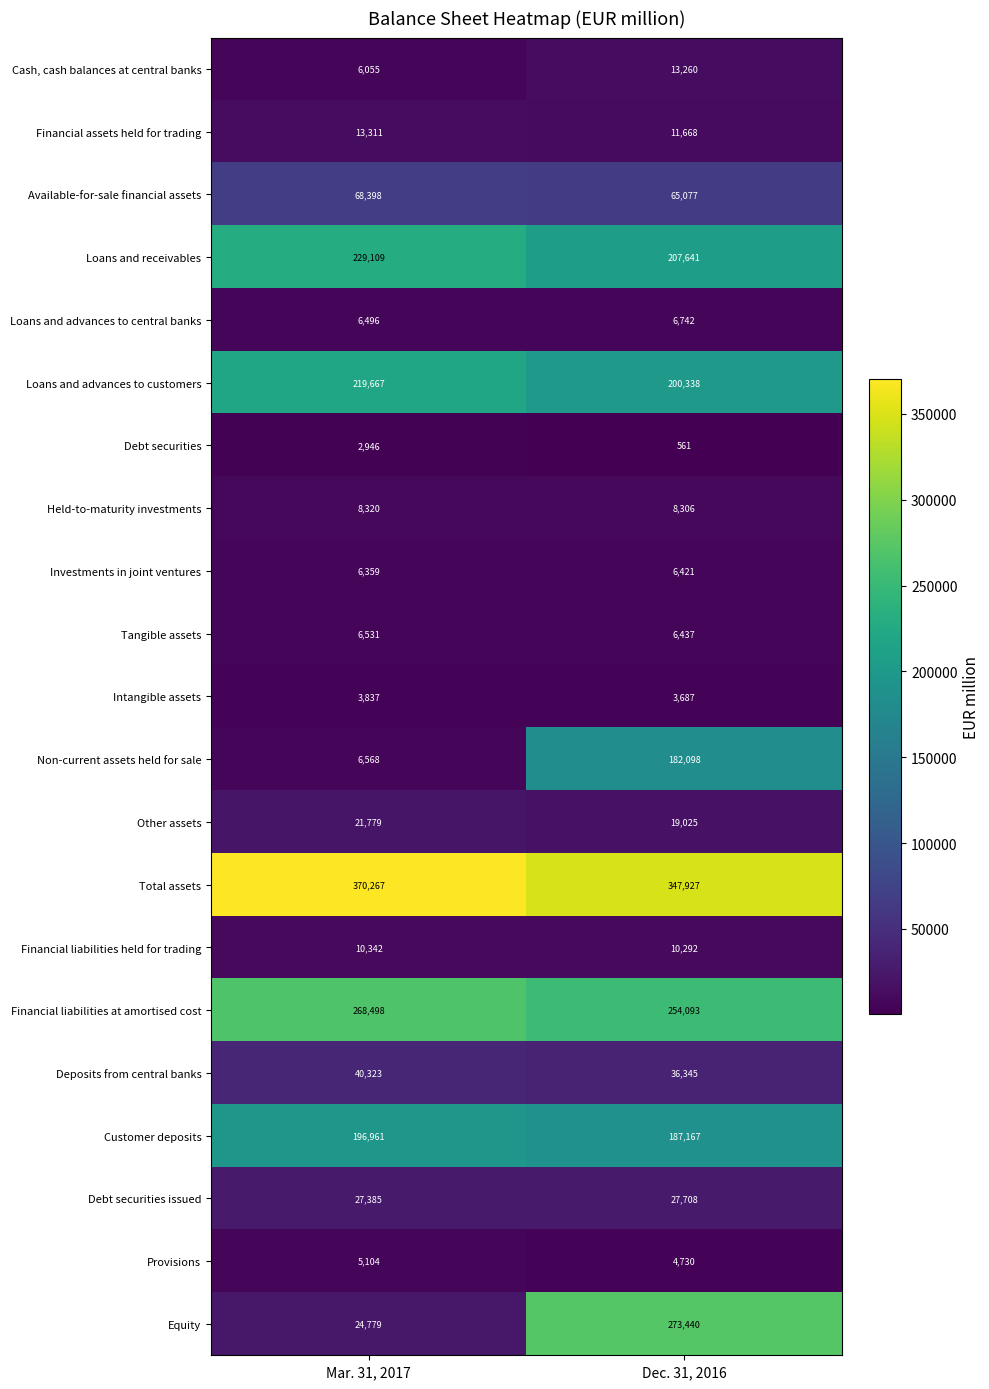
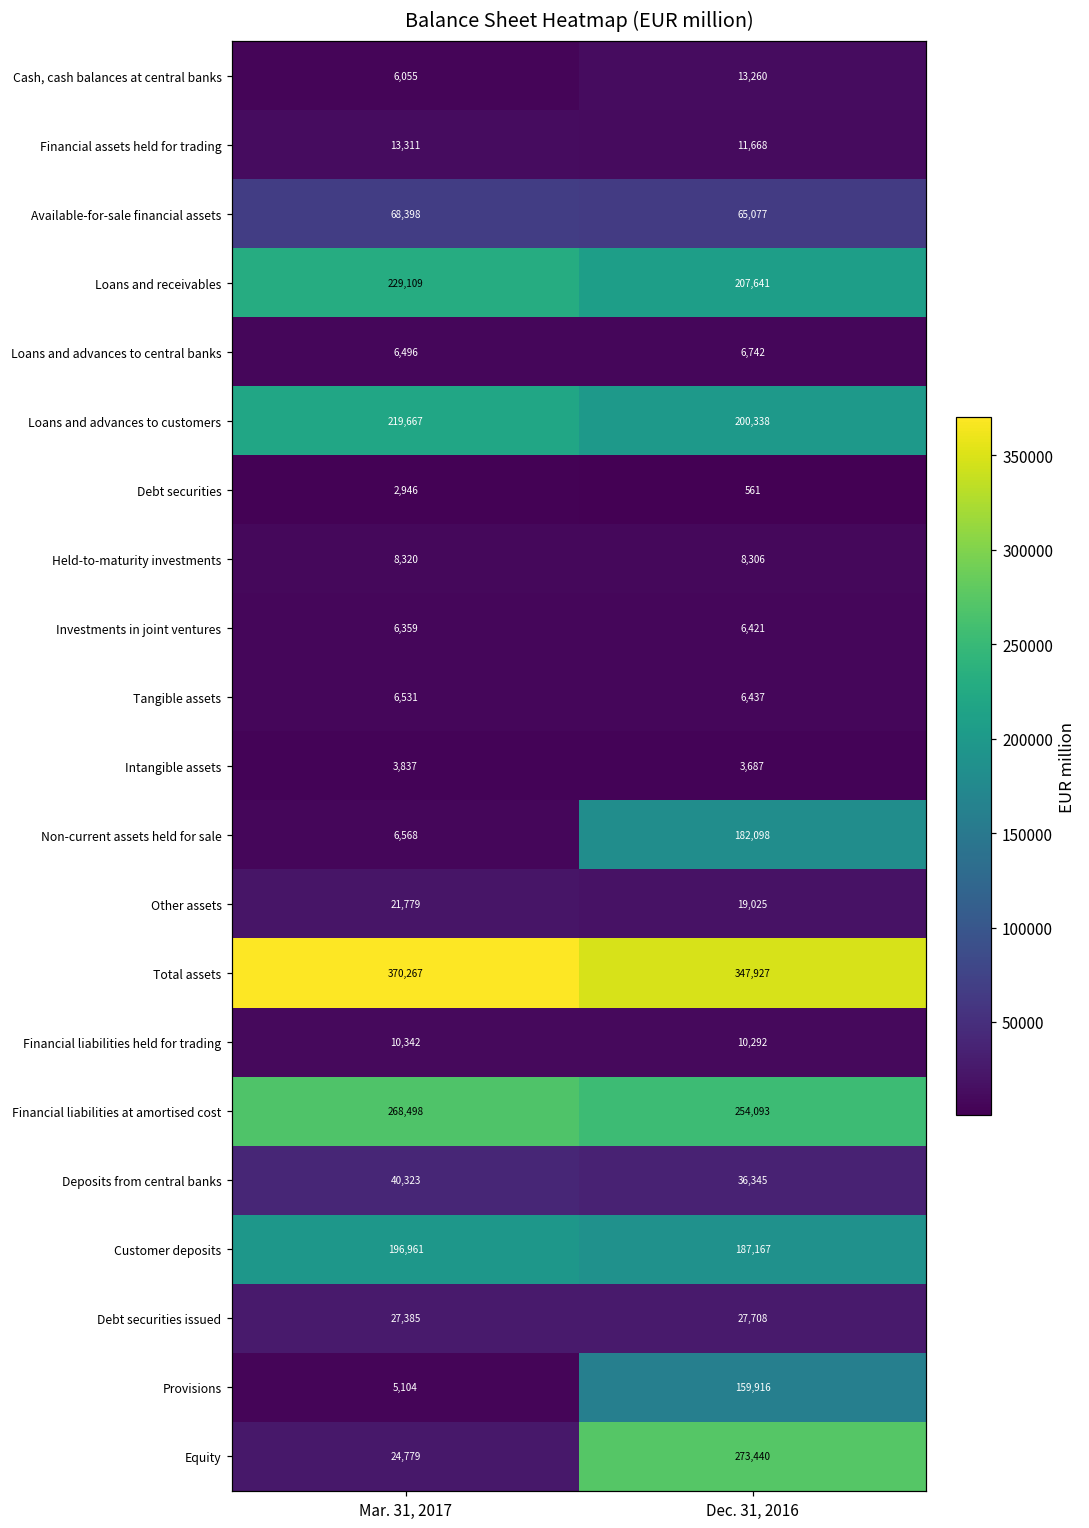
  {
    "Cash, cash balances at central banks": {
      "Mar. 31, 2017": "6,055",
      "Dec. 31, 2016": "13,260"
    },
    "Financial assets held for trading": {
      "Mar. 31, 2017": "13,311",
      "Dec. 31, 2016": "11,668"
    },
    "Available-for-sale financial assets": {
      "Mar. 31, 2017": "68,398",
      "Dec. 31, 2016": "65,077"
    },
    "Loans and receivables": {
      "Mar. 31, 2017": "229,109",
      "Dec. 31, 2016": "207,641"
    },
    "Loans and advances to central banks": {
      "Mar. 31, 2017": "6,496",
      "Dec. 31, 2016": "6,742"
    },
    "Loans and advances to customers": {
      "Mar. 31, 2017": "219,667",
      "Dec. 31, 2016": "200,338"
    },
    "Debt securities": {
      "Mar. 31, 2017": "2,946",
      "Dec. 31, 2016": "561"
    },
    "Held-to-maturity investments": {
      "Mar. 31, 2017": "8,320",
      "Dec. 31, 2016": "8,306"
    },
    "Investments in joint ventures": {
      "Mar. 31, 2017": "6,359",
      "Dec. 31, 2016": "6,421"
    },
    "Tangible assets": {
      "Mar. 31, 2017": "6,531",
      "Dec. 31, 2016": "6,437"
    },
    "Intangible assets": {
      "Mar. 31, 2017": "3,837",
      "Dec. 31, 2016": "3,687"
    },
    "Non-current assets held for sale": {
      "Mar. 31, 2017": "6,568",
      "Dec. 31, 2016": "182,098"
    },
    "Other assets": {
      "Mar. 31, 2017": "21,779",
      "Dec. 31, 2016": "19,025"
    },
    "Total assets": {
      "Mar. 31, 2017": "370,267",
      "Dec. 31, 2016": "347,927"
    },
    "Financial liabilities held for trading": {
      "Mar. 31, 2017": "10,342",
      "Dec. 31, 2016": "10,292"
    },
    "Financial liabilities at amortised cost": {
      "Mar. 31, 2017": "268,498",
      "Dec. 31, 2016": "254,093"
    },
    "Deposits from central banks": {
      "Mar. 31, 2017": "40,323",
      "Dec. 31, 2016": "36,345"
    },
    "Customer deposits": {
      "Mar. 31, 2017": "196,961",
      "Dec. 31, 2016": "187,167"
    },
    "Debt securities issued": {
      "Mar. 31, 2017": "27,385",
      "Dec. 31, 2016": "27,708"
    },
    "Provisions": {
      "Mar. 31, 2017": "5,104",
-     "Dec. 31, 2016": "4,730"
+     "Dec. 31, 2016": "159,916"
    },
    "Equity": {
      "Mar. 31, 2017": "24,779",
      "Dec. 31, 2016": "273,440"
    }
  }
